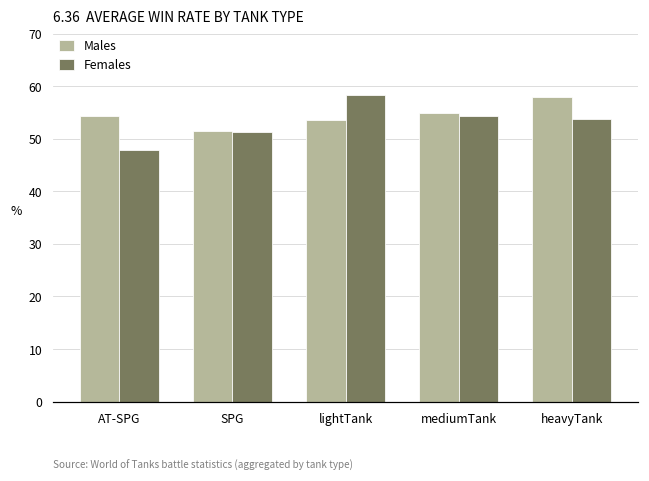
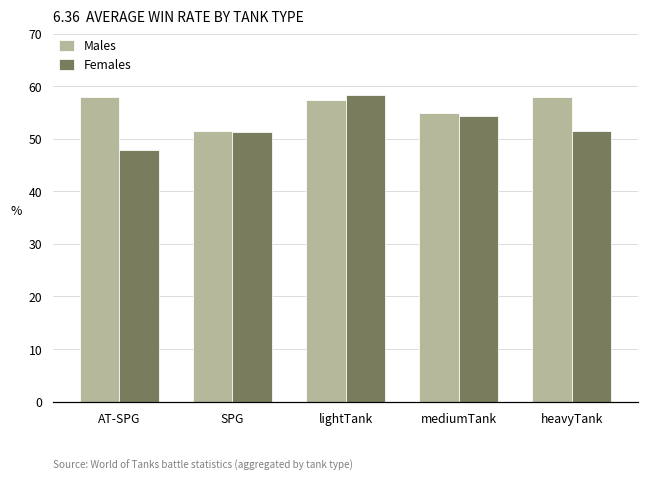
  {
    "Males": {
-     "AT-SPG": 54,
+     "AT-SPG": 58,
      "SPG": 51,
-     "lightTank": 54,
+     "lightTank": 57,
      "mediumTank": 55,
      "heavyTank": 58
    },
    "Females": {
      "AT-SPG": 48,
      "SPG": 51,
      "lightTank": 58,
      "mediumTank": 54,
-     "heavyTank": 54
+     "heavyTank": 52
    }
  }
